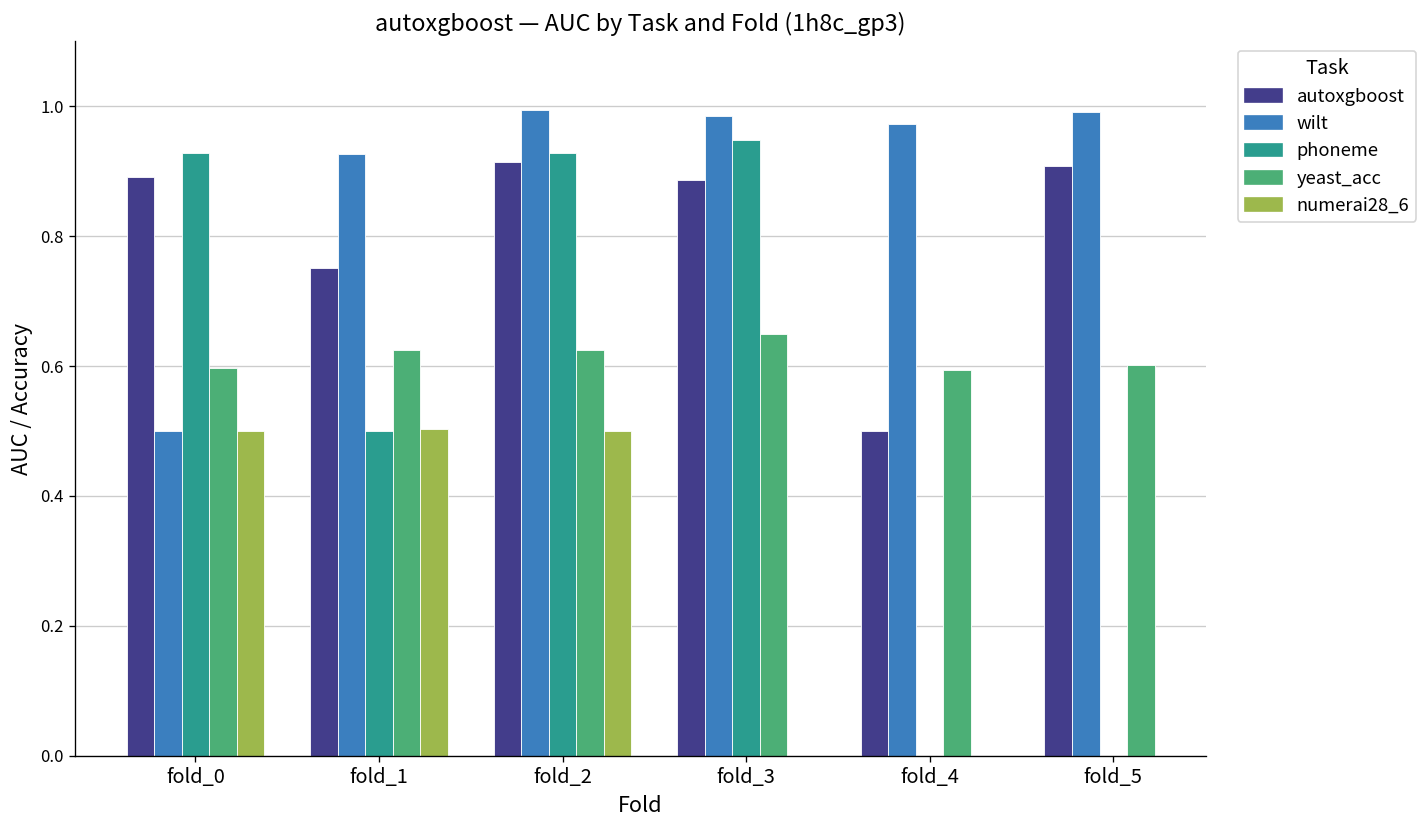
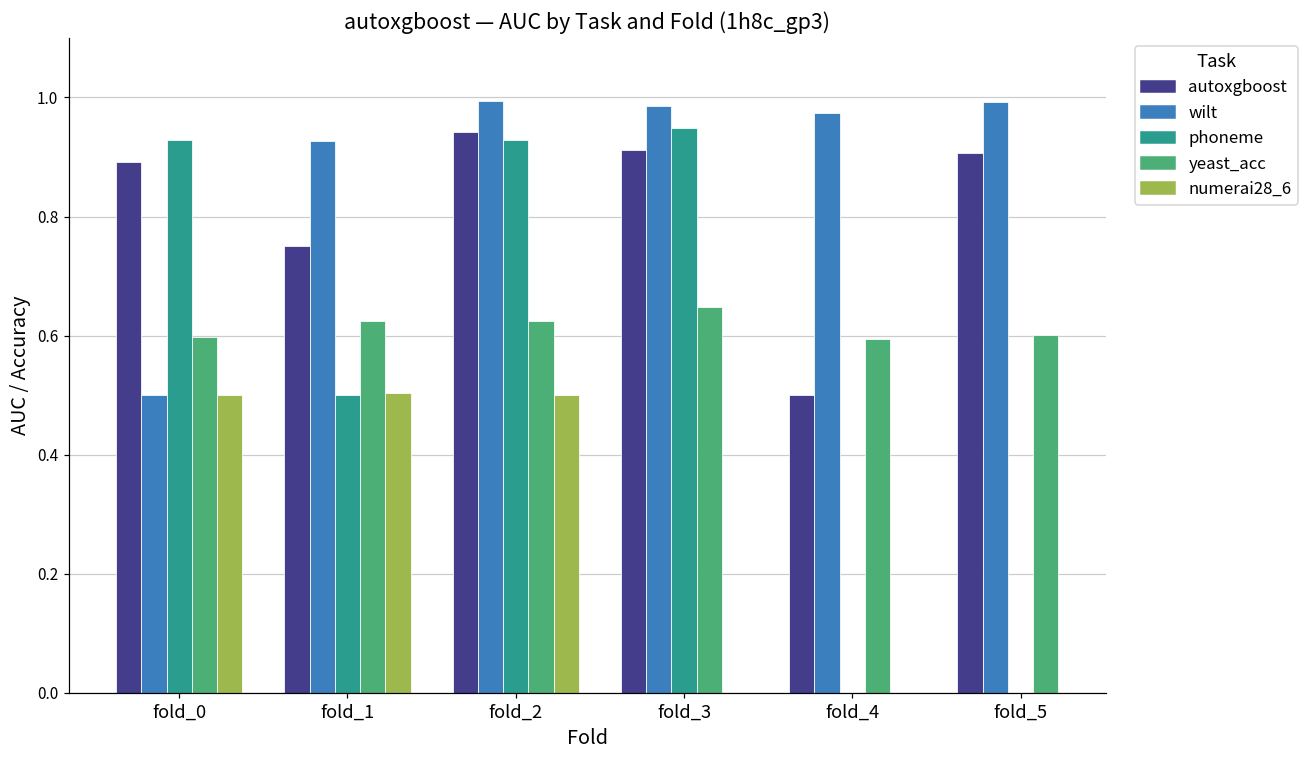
  {
    "autoxgboost": {
      "fold_0": 0.89,
      "fold_1": 0.75,
-     "fold_2": 0.91,
-     "fold_3": 0.89,
+     "fold_2": 0.94,
+     "fold_3": 0.91,
      "fold_4": 0.50,
      "fold_5": 0.91
    }
  }
